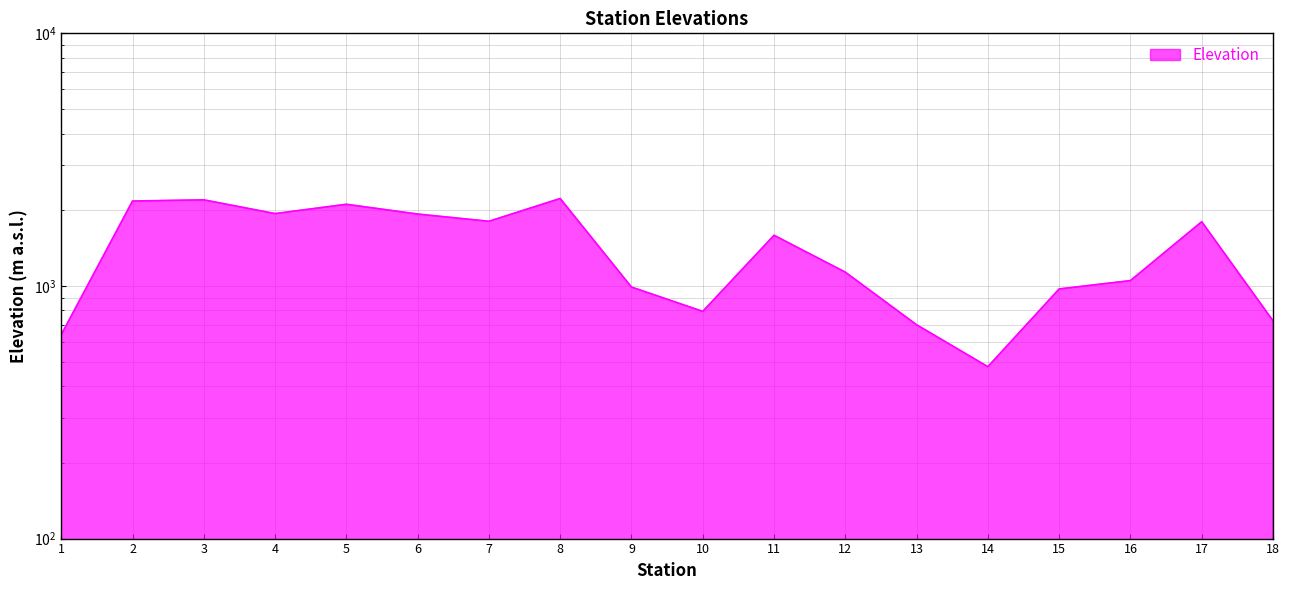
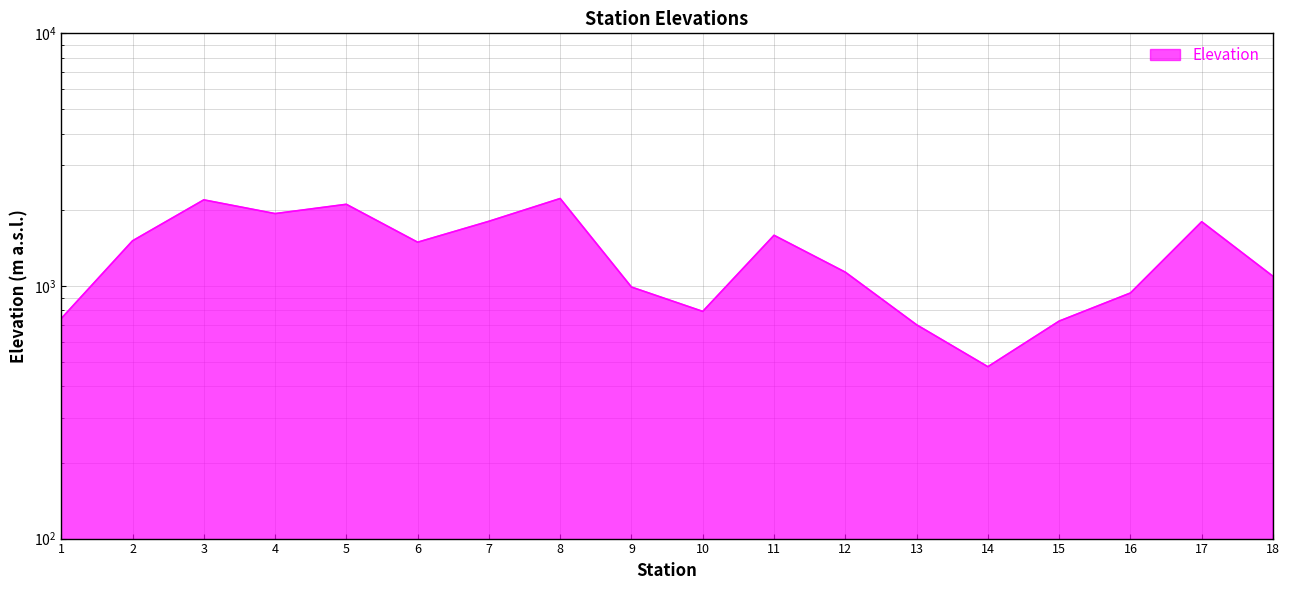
  {
-   "1": 640,
-   "2": 2200,
+   "1": 740,
+   "2": 1500,
    "3": 2200,
    "4": 1900,
    "5": 2100,
-   "6": 1900,
+   "6": 1500,
    "7": 1800,
    "8": 2200,
    "9": 990,
    "10": 790,
    "11": 1600,
    "12": 1100,
    "13": 700,
    "14": 480,
-   "15": 970,
-   "16": 1050,
+   "15": 730,
+   "16": 940,
    "17": 1800,
-   "18": 730
+   "18": 1090
  }
